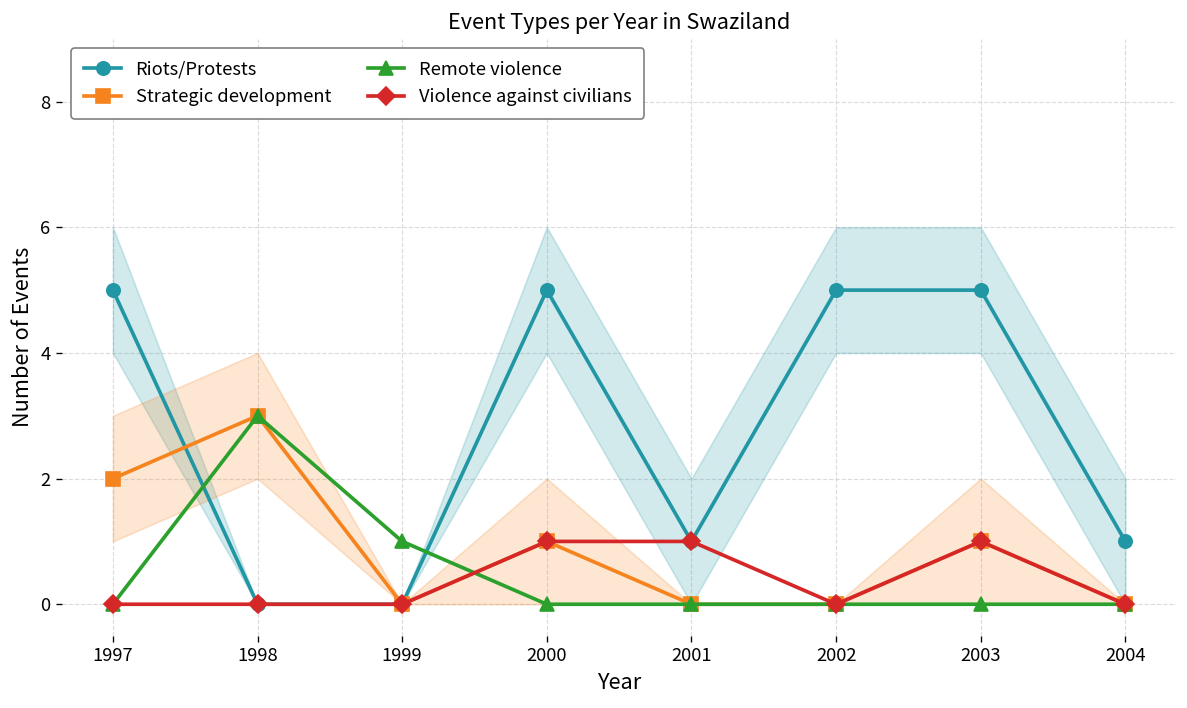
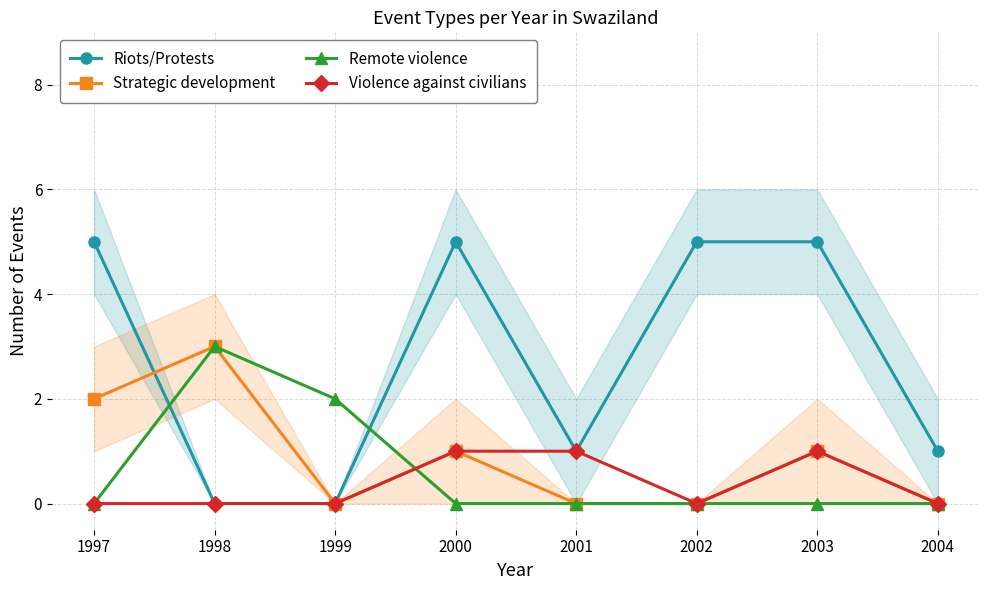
  {
    "Remote violence": {
-     "1999": 1,
+     "1999": 2,
      "2000": 0,
      "2003": 0
    }
  }
